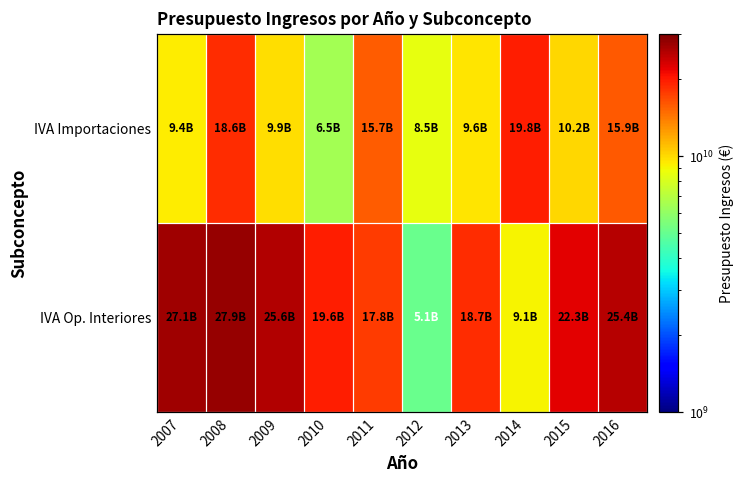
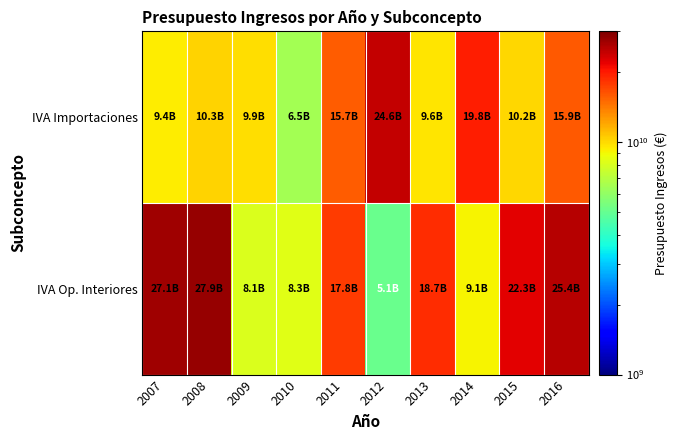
  {
    "IVA Importaciones": {
      "2007": "9.4B",
-     "2008": "18.6B",
+     "2008": "10.3B",
      "2009": "9.9B",
      "2010": "6.5B",
      "2011": "15.7B",
-     "2012": "8.5B",
+     "2012": "24.6B",
      "2013": "9.6B",
      "2014": "19.8B",
      "2015": "10.2B",
      "2016": "15.9B"
    },
    "IVA Op. Interiores": {
      "2007": "27.1B",
      "2008": "27.9B",
-     "2009": "25.6B",
-     "2010": "19.6B",
+     "2009": "8.1B",
+     "2010": "8.3B",
      "2011": "17.8B",
      "2012": "5.1B",
      "2013": "18.7B",
      "2014": "9.1B",
      "2015": "22.3B",
      "2016": "25.4B"
    }
  }
